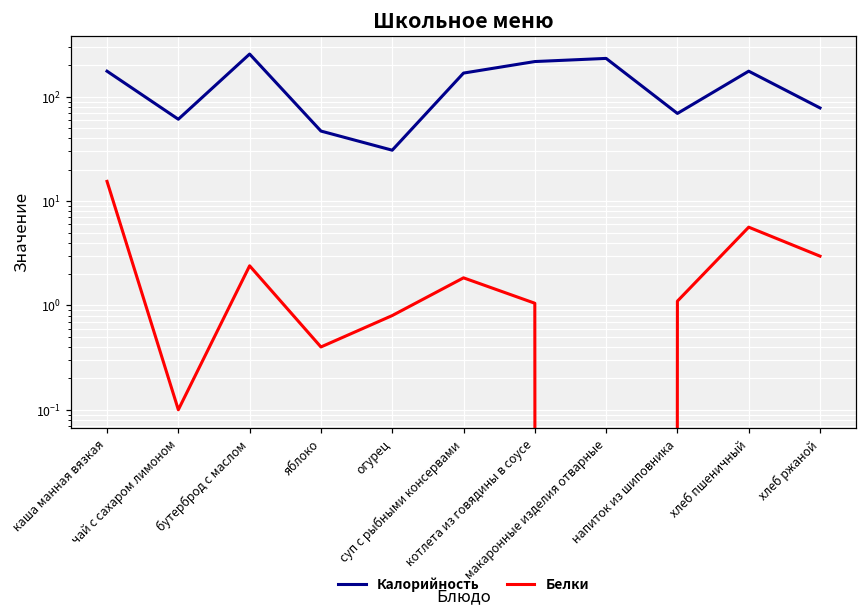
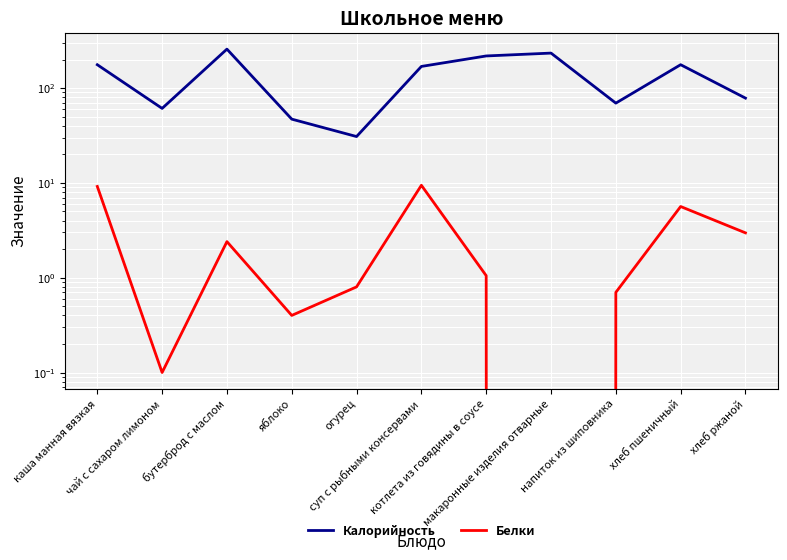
  {
    "Калорийность": {
      "каша манная вязкая": 180,
      "чай с сахаром лимоном": 60,
      "бутерброд с маслом": 260,
      "яблоко": 50,
      "огурец": 31,
      "суп с рыбными консервами": 170,
      "котлета из говядины в соусе": 220,
      "макаронные изделия отварные": 230,
      "напиток из шиповника": 70,
      "хлеб пшеничный": 180,
      "хлеб ржаной": 80
    },
    "Белки": {
-     "каша манная вязкая": 15,
+     "каша манная вязкая": 9,
      "чай с сахаром лимоном": 0.1,
      "бутерброд с маслом": 2.4,
      "яблоко": 0.4,
      "огурец": 0.8,
-     "суп с рыбными консервами": 1.8,
+     "суп с рыбными консервами": 9,
      "котлета из говядины в соусе": 1.1,
-     "напиток из шиповника": 1.1,
+     "напиток из шиповника": 0.7,
      "хлеб пшеничный": 6,
      "хлеб ржаной": 3.0
    }
  }
